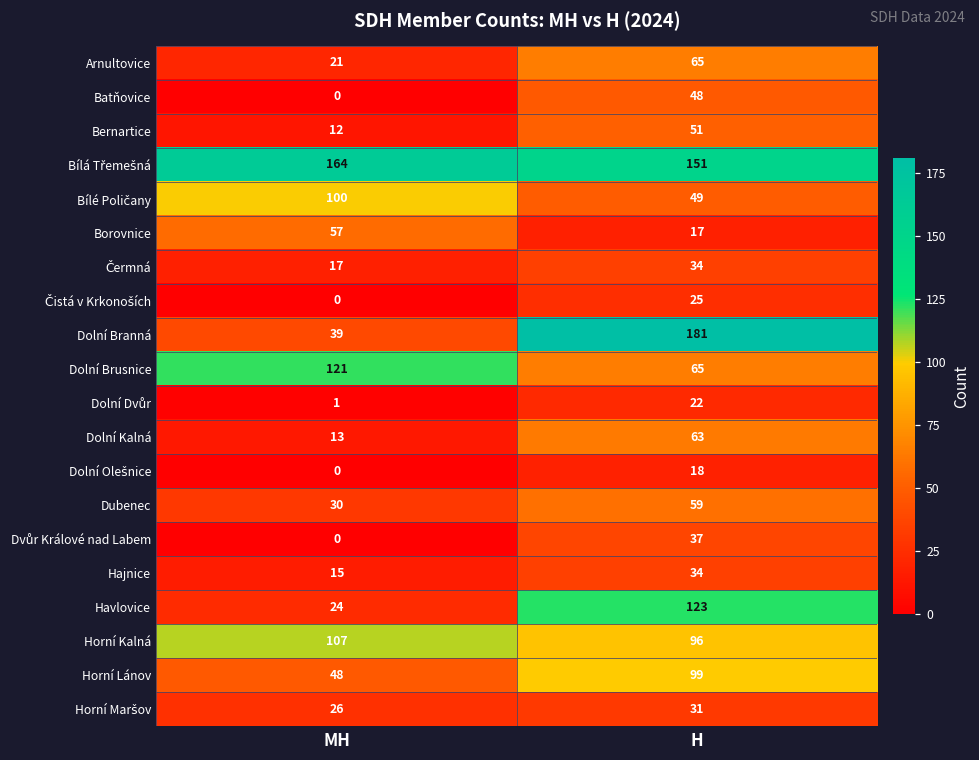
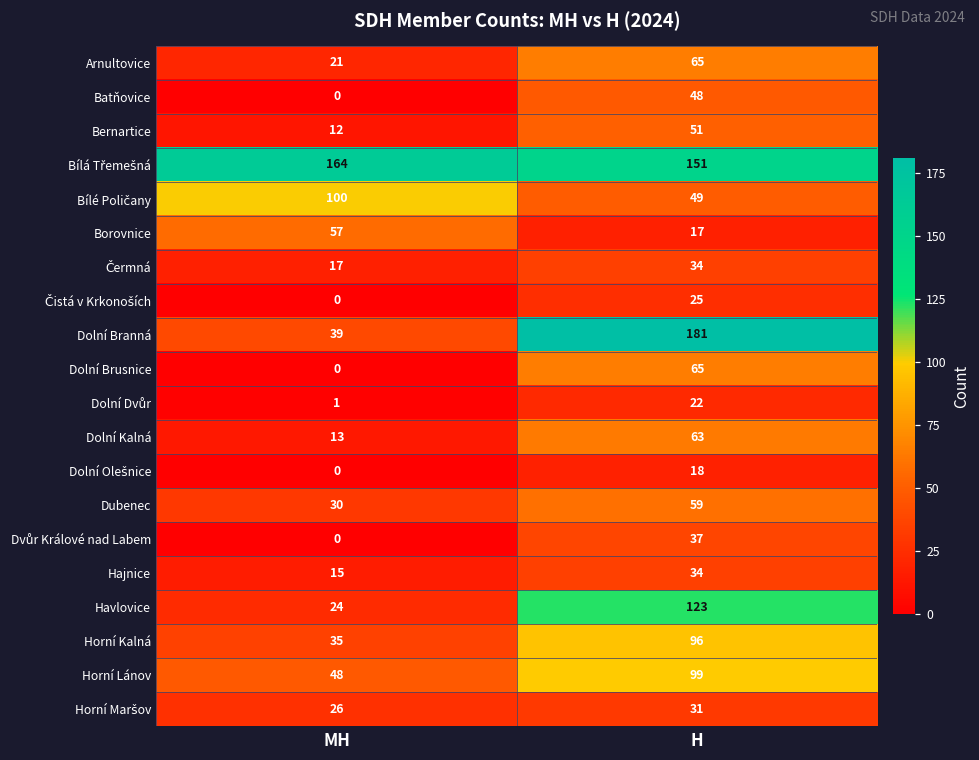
  {
    "Arnultovice": {
      "MH": 21,
      "H": 65
    },
    "Batňovice": {
      "MH": 0,
      "H": 48
    },
    "Bernartice": {
      "MH": 12,
      "H": 51
    },
    "Bílá Třemešná": {
      "MH": 164,
      "H": 151
    },
    "Bílé Poličany": {
      "MH": 100,
      "H": 49
    },
    "Borovnice": {
      "MH": 57,
      "H": 17
    },
    "Čermná": {
      "MH": 17,
      "H": 34
    },
    "Čistá v Krkonoších": {
      "MH": 0,
      "H": 25
    },
    "Dolní Branná": {
      "MH": 39,
      "H": 181
    },
    "Dolní Brusnice": {
-     "MH": 121,
+     "MH": 0,
      "H": 65
    },
    "Dolní Dvůr": {
      "MH": 1,
      "H": 22
    },
    "Dolní Kalná": {
      "MH": 13,
      "H": 63
    },
    "Dolní Olešnice": {
      "MH": 0,
      "H": 18
    },
    "Dubenec": {
      "MH": 30,
      "H": 59
    },
    "Dvůr Králové nad Labem": {
      "MH": 0,
      "H": 37
    },
    "Hajnice": {
      "MH": 15,
      "H": 34
    },
    "Havlovice": {
      "MH": 24,
      "H": 123
    },
    "Horní Kalná": {
-     "MH": 107,
+     "MH": 35,
      "H": 96
    },
    "Horní Lánov": {
      "MH": 48,
      "H": 99
    },
    "Horní Maršov": {
      "MH": 26,
      "H": 31
    }
  }
